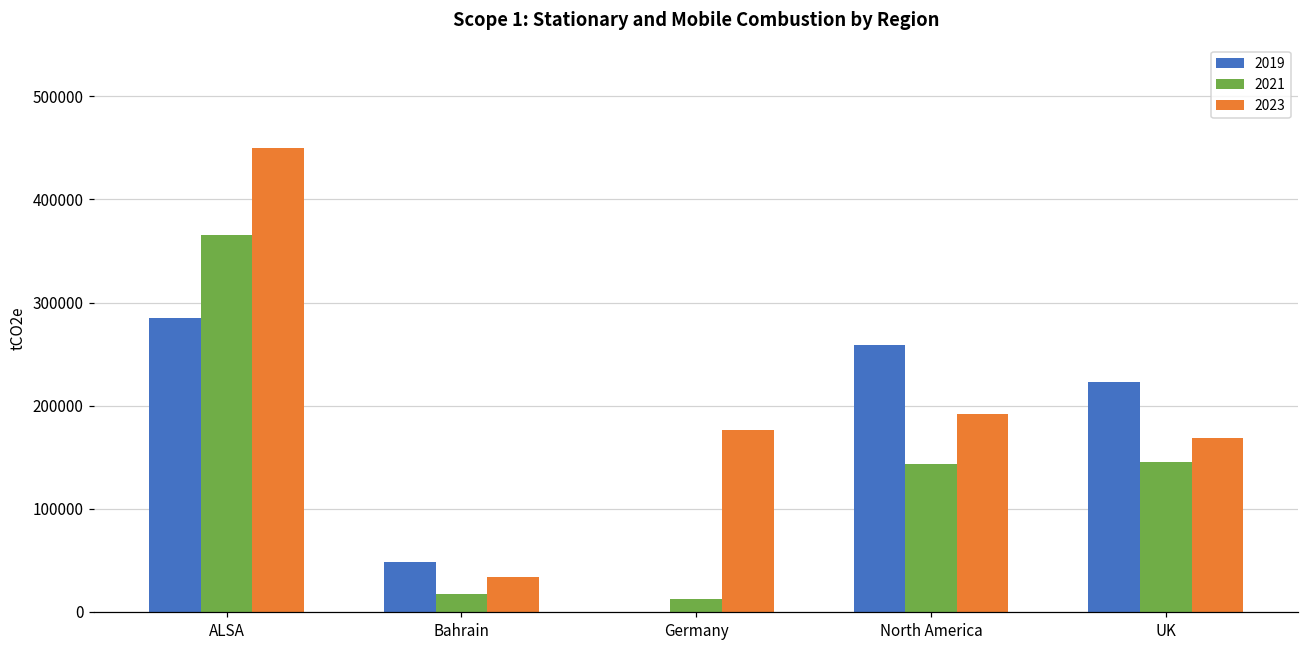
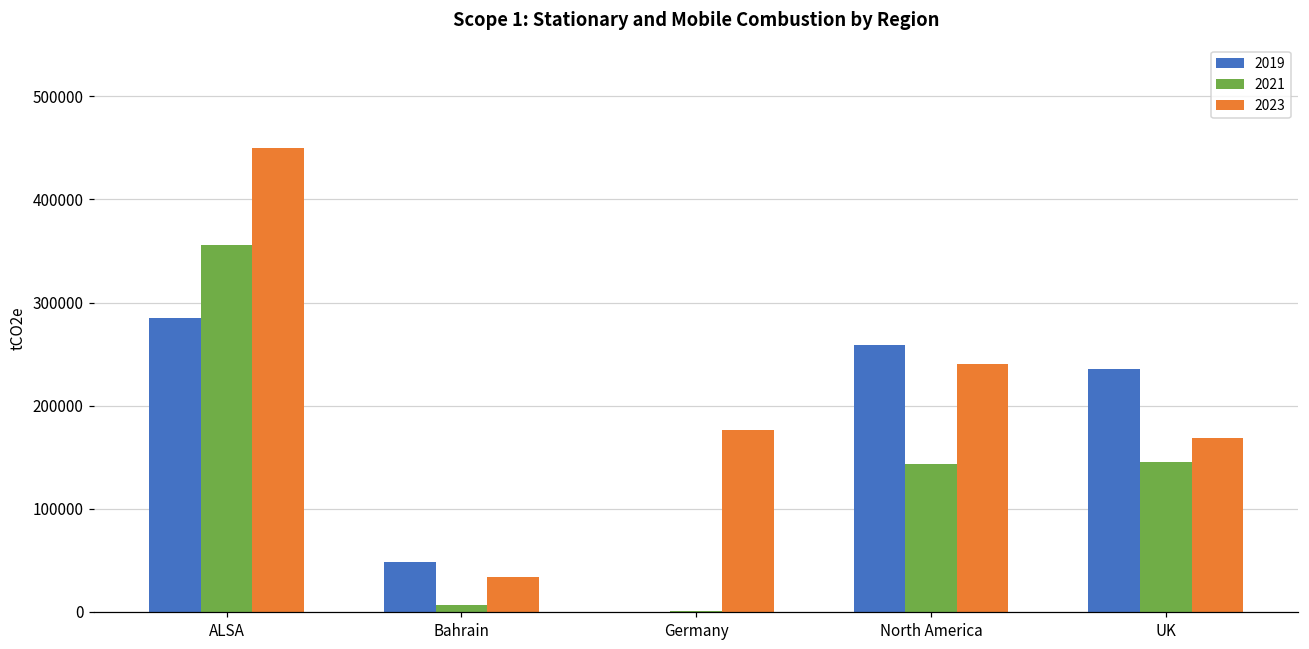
  {
    "2019": {
      "ALSA": 290000,
      "Bahrain": 50000,
      "North America": 260000,
-     "UK": 220000
+     "UK": 240000
    },
    "2021": {
-     "ALSA": 370000,
-     "Bahrain": 20000,
-     "Germany": 10000,
+     "ALSA": 360000,
+     "Bahrain": 10000,
+     "Germany": 0,
      "North America": 140000,
      "UK": 150000
    },
    "2023": {
      "ALSA": 450000,
      "Bahrain": 30000,
      "Germany": 180000,
-     "North America": 190000,
+     "North America": 240000,
      "UK": 170000
    }
  }
